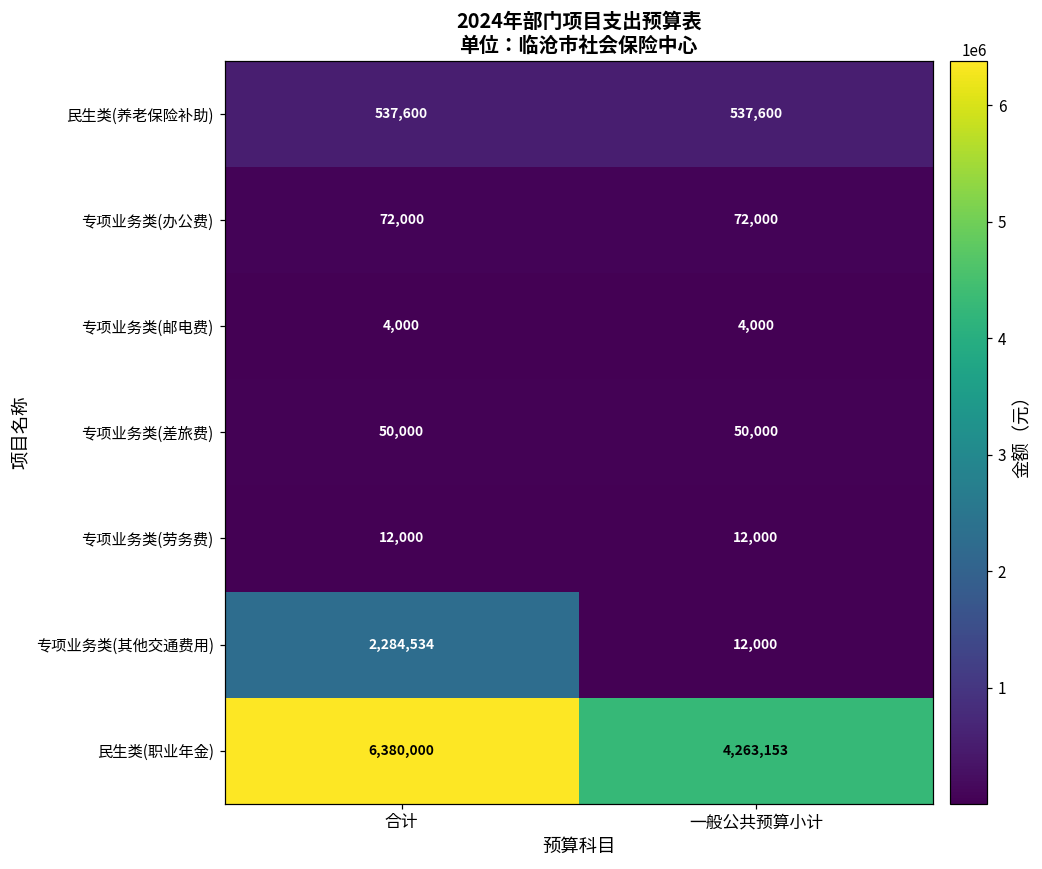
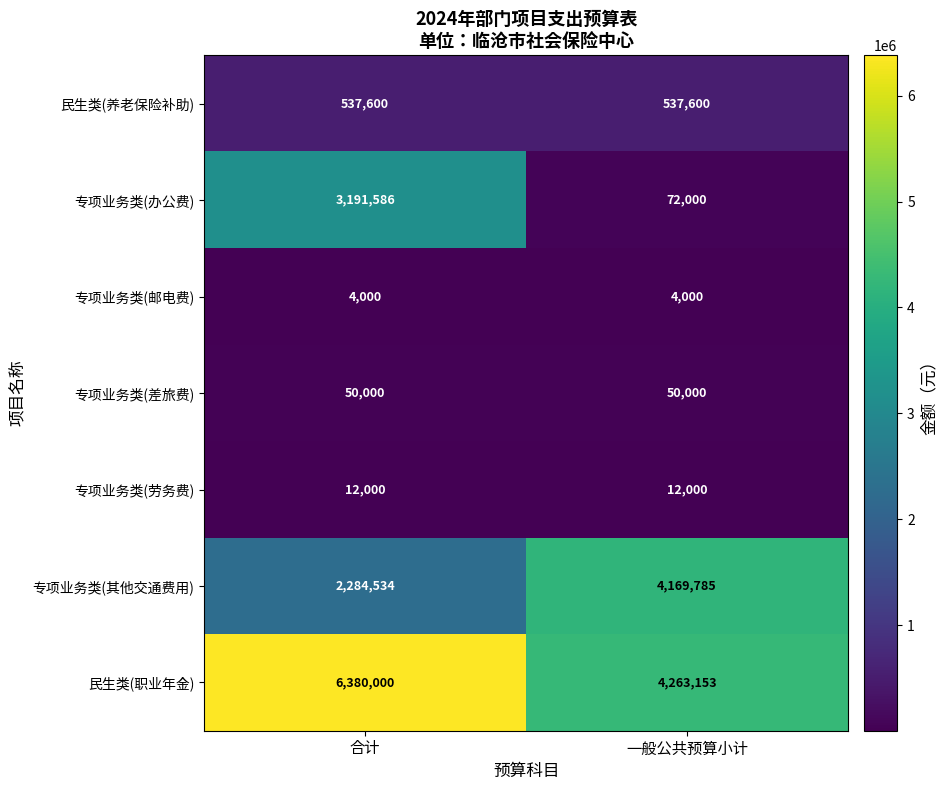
  {
    "民生类(养老保险补助)": {
      "合计": "537,600",
      "一般公共预算小计": "537,600"
    },
    "专项业务类(办公费)": {
-     "合计": "72,000",
+     "合计": "3,191,586",
      "一般公共预算小计": "72,000"
    },
    "专项业务类(邮电费)": {
      "合计": "4,000",
      "一般公共预算小计": "4,000"
    },
    "专项业务类(差旅费)": {
      "合计": "50,000",
      "一般公共预算小计": "50,000"
    },
    "专项业务类(劳务费)": {
      "合计": "12,000",
      "一般公共预算小计": "12,000"
    },
    "专项业务类(其他交通费用)": {
      "合计": "2,284,534",
-     "一般公共预算小计": "12,000"
+     "一般公共预算小计": "4,169,785"
    },
    "民生类(职业年金)": {
      "合计": "6,380,000",
      "一般公共预算小计": "4,263,153"
    }
  }
